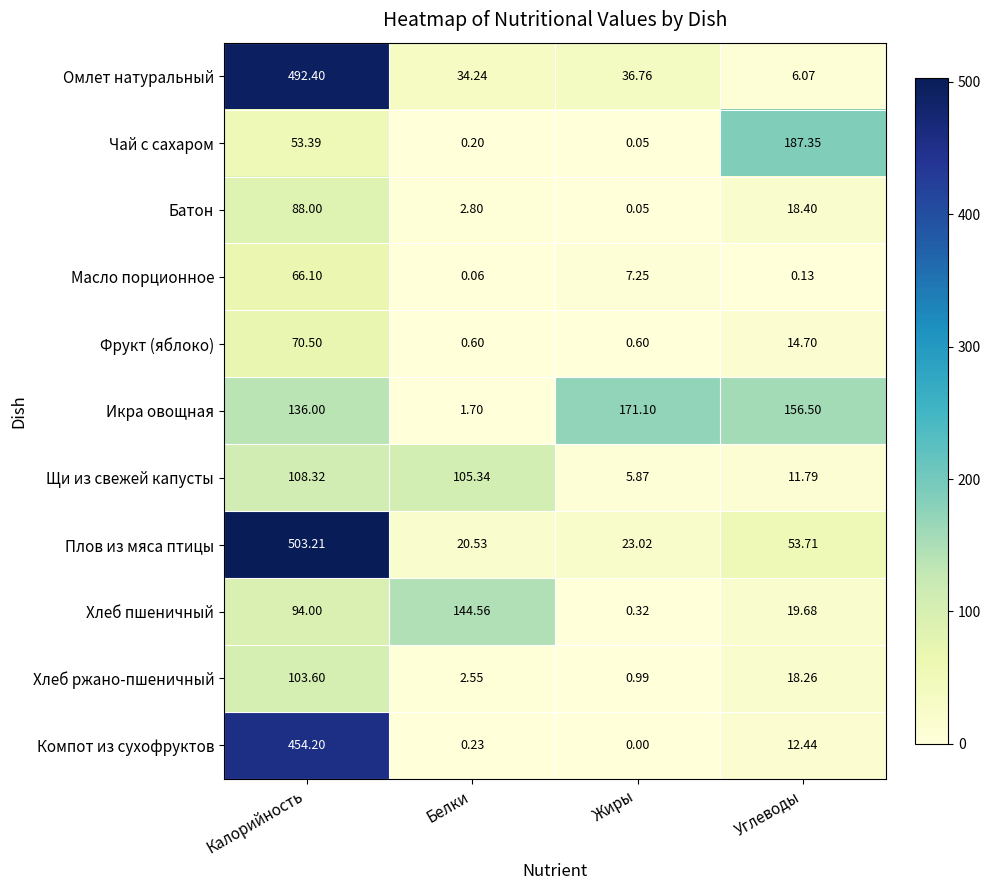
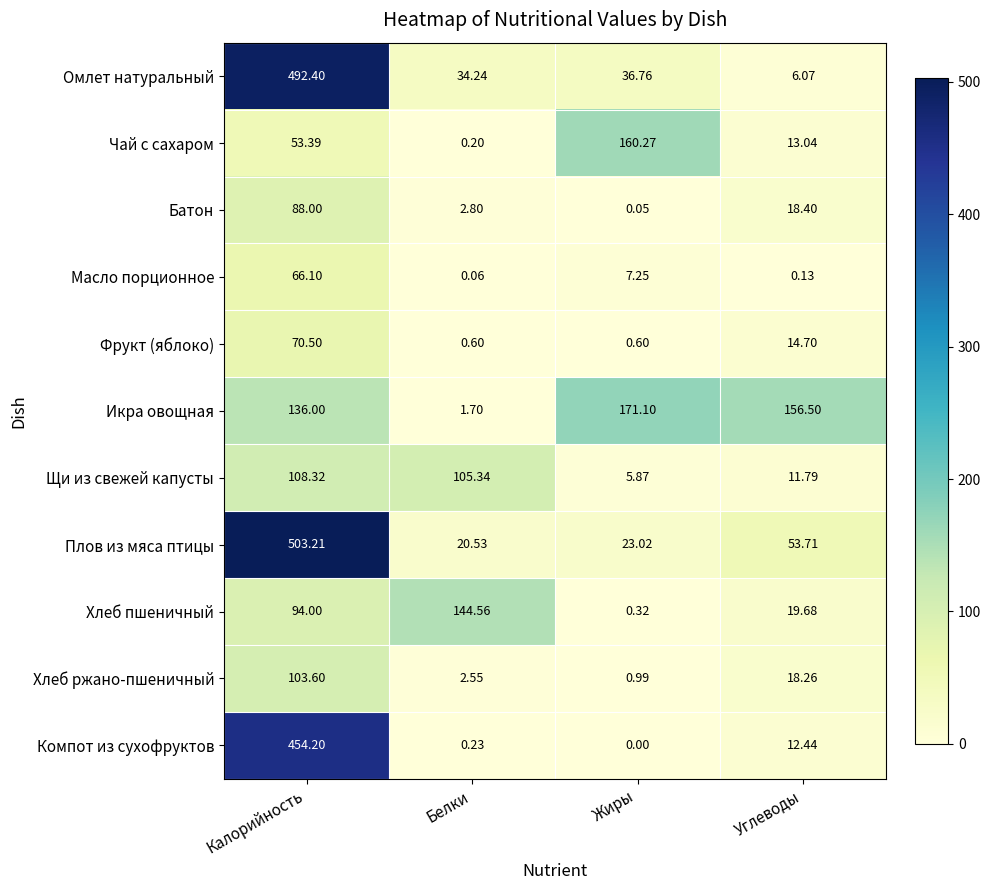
  {
    "Омлет натуральный": {
      "Калорийность": 492.40,
      "Белки": 34.24,
      "Жиры": 36.76,
      "Углеводы": 6.07
    },
    "Чай с сахаром": {
      "Калорийность": 53.39,
      "Белки": 0.20,
-     "Жиры": 0.05,
-     "Углеводы": 187.35
+     "Жиры": 160.27,
+     "Углеводы": 13.04
    },
    "Батон": {
      "Калорийность": 88.00,
      "Белки": 2.80,
      "Жиры": 0.05,
      "Углеводы": 18.40
    },
    "Масло порционное": {
      "Калорийность": 66.10,
      "Белки": 0.06,
      "Жиры": 7.25,
      "Углеводы": 0.13
    },
    "Фрукт (яблоко)": {
      "Калорийность": 70.50,
      "Белки": 0.60,
      "Жиры": 0.60,
      "Углеводы": 14.70
    },
    "Икра овощная": {
      "Калорийность": 136.00,
      "Белки": 1.70,
      "Жиры": 171.10,
      "Углеводы": 156.50
    },
    "Щи из свежей капусты": {
      "Калорийность": 108.32,
      "Белки": 105.34,
      "Жиры": 5.87,
      "Углеводы": 11.79
    },
    "Плов из мяса птицы": {
      "Калорийность": 503.21,
      "Белки": 20.53,
      "Жиры": 23.02,
      "Углеводы": 53.71
    },
    "Хлеб пшеничный": {
      "Калорийность": 94.00,
      "Белки": 144.56,
      "Жиры": 0.32,
      "Углеводы": 19.68
    },
    "Хлеб ржано-пшеничный": {
      "Калорийность": 103.60,
      "Белки": 2.55,
      "Жиры": 0.99,
      "Углеводы": 18.26
    },
    "Компот из сухофруктов": {
      "Калорийность": 454.20,
      "Белки": 0.23,
      "Жиры": 0.00,
      "Углеводы": 12.44
    }
  }
